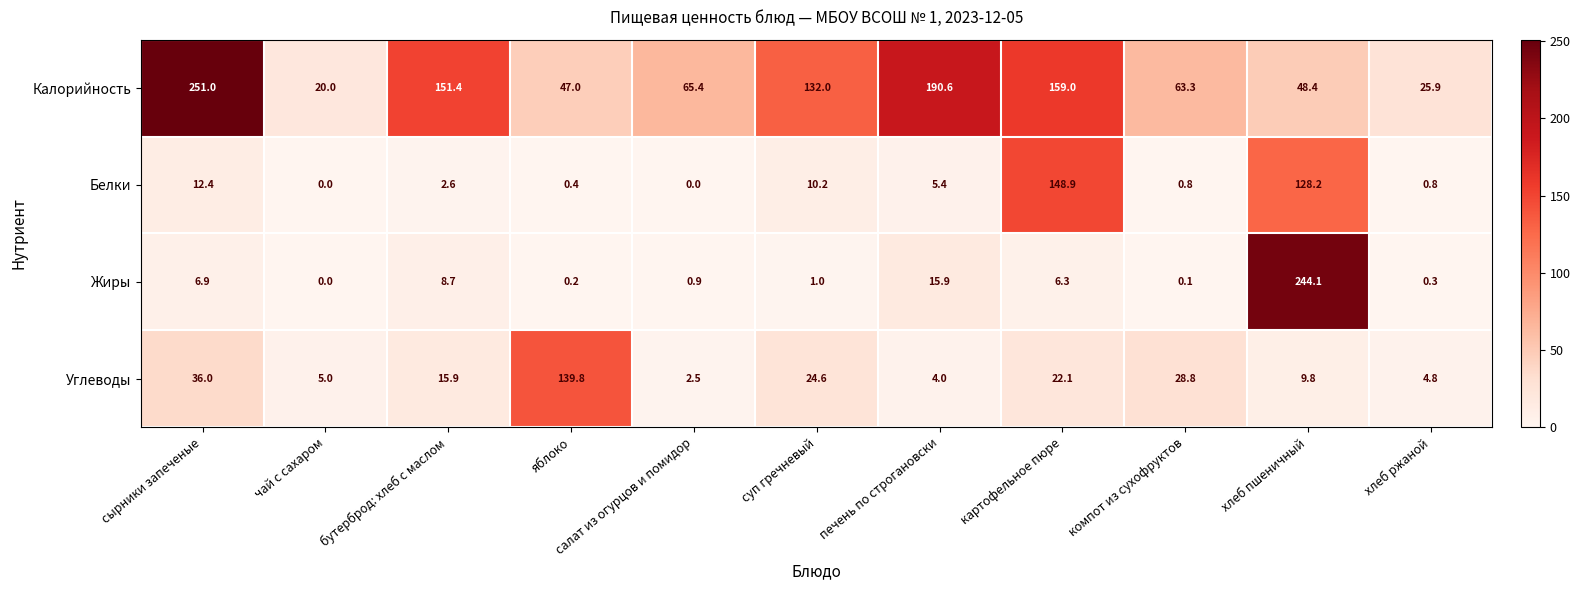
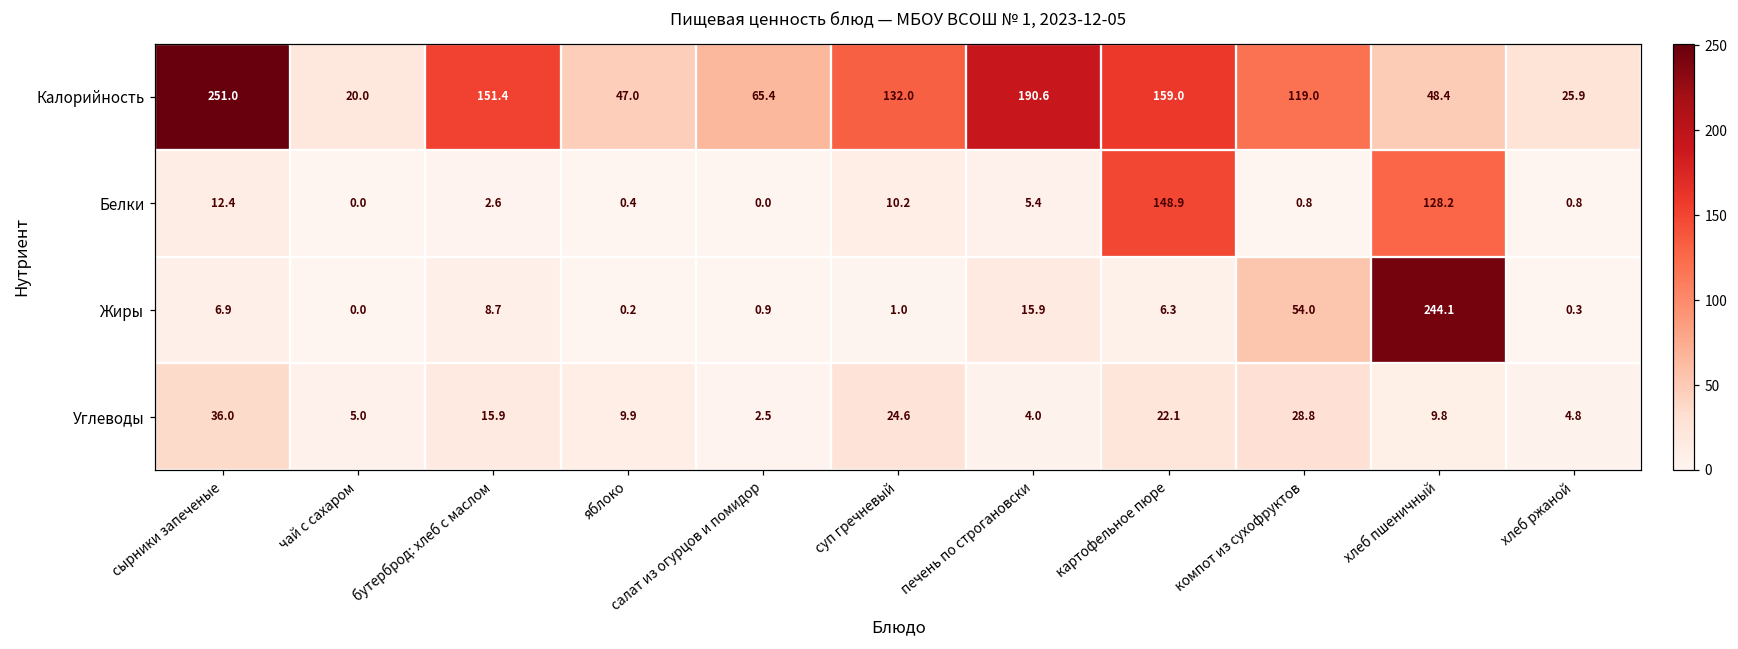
  {
    "Калорийность": {
      "сырники запеченые": 251.0,
      "чай с сахаром": 20.0,
      "бутерброд: хлеб с маслом": 151.4,
      "яблоко": 47.0,
      "салат из огурцов и помидор": 65.4,
      "суп гречневый": 132.0,
      "печень по строгановски": 190.6,
      "картофельное пюре": 159.0,
-     "компот из сухофруктов": 63.3,
+     "компот из сухофруктов": 119.0,
      "хлеб пшеничный": 48.4,
      "хлеб ржаной": 25.9
    },
    "Белки": {
      "сырники запеченые": 12.4,
      "чай с сахаром": 0.0,
      "бутерброд: хлеб с маслом": 2.6,
      "яблоко": 0.4,
      "салат из огурцов и помидор": 0.0,
      "суп гречневый": 10.2,
      "печень по строгановски": 5.4,
      "картофельное пюре": 148.9,
      "компот из сухофруктов": 0.8,
      "хлеб пшеничный": 128.2,
      "хлеб ржаной": 0.8
    },
    "Жиры": {
      "сырники запеченые": 6.9,
      "чай с сахаром": 0.0,
      "бутерброд: хлеб с маслом": 8.7,
      "яблоко": 0.2,
      "салат из огурцов и помидор": 0.9,
      "суп гречневый": 1.0,
      "печень по строгановски": 15.9,
      "картофельное пюре": 6.3,
-     "компот из сухофруктов": 0.1,
+     "компот из сухофруктов": 54.0,
      "хлеб пшеничный": 244.1,
      "хлеб ржаной": 0.3
    },
    "Углеводы": {
      "сырники запеченые": 36.0,
      "чай с сахаром": 5.0,
      "бутерброд: хлеб с маслом": 15.9,
-     "яблоко": 139.8,
+     "яблоко": 9.9,
      "салат из огурцов и помидор": 2.5,
      "суп гречневый": 24.6,
      "печень по строгановски": 4.0,
      "картофельное пюре": 22.1,
      "компот из сухофруктов": 28.8,
      "хлеб пшеничный": 9.8,
      "хлеб ржаной": 4.8
    }
  }
